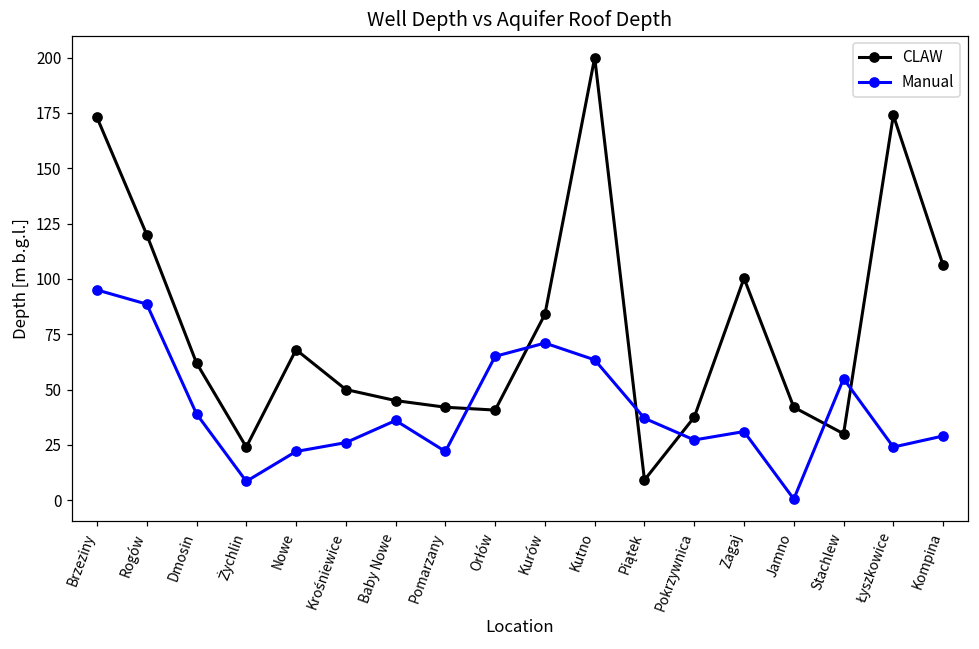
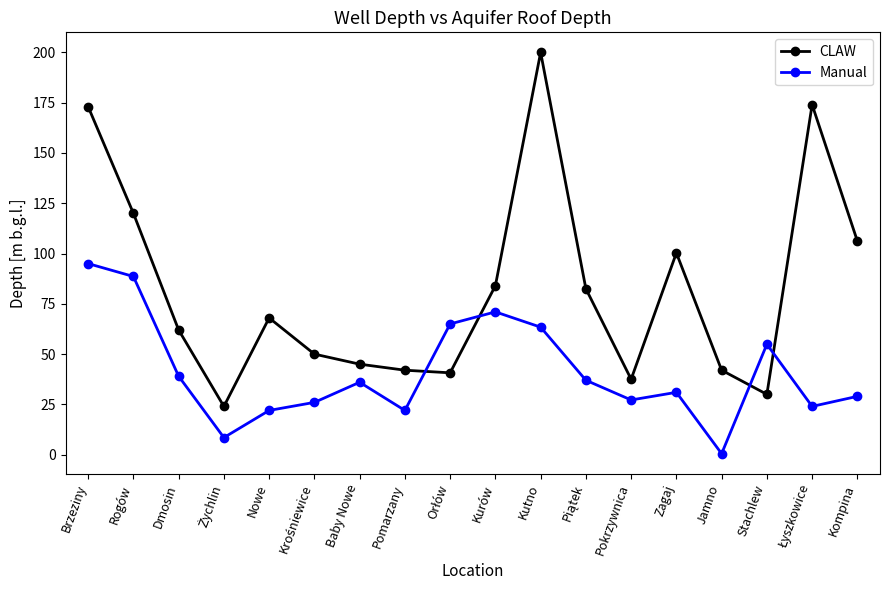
  {
    "CLAW": {
      "Brzeziny": 173,
      "Rogów": 120,
      "Dmosin": 62,
      "Żychlin": 24,
      "Nowe": 68,
      "Krośniewice": 50,
      "Baby Nowe": 45,
      "Pomarzany": 42,
      "Orłów": 41,
      "Kurów": 84,
      "Kutno": 200,
-     "Piątek": 9,
+     "Piątek": 83,
      "Pokrzywnica": 38,
      "Zagaj": 100,
      "Jamno": 42,
      "Stachlew": 30,
      "Łyszkowice": 174,
      "Kompina": 106
    },
    "Manual": {
      "Brzeziny": 95,
      "Rogów": 89,
      "Dmosin": 39,
      "Żychlin": 9,
      "Nowe": 22,
      "Krośniewice": 26,
      "Baby Nowe": 36,
      "Pomarzany": 22,
      "Orłów": 65,
      "Kurów": 71,
      "Kutno": 63,
      "Piątek": 37,
      "Pokrzywnica": 27,
      "Zagaj": 31,
      "Jamno": 1,
      "Stachlew": 55,
      "Łyszkowice": 24,
      "Kompina": 29
    }
  }
